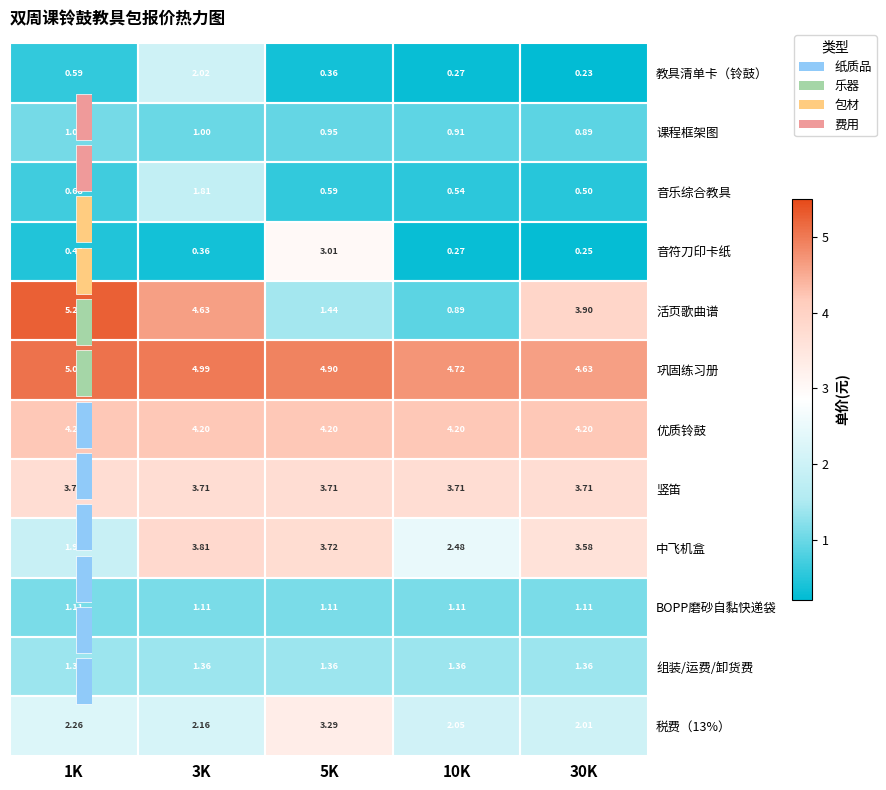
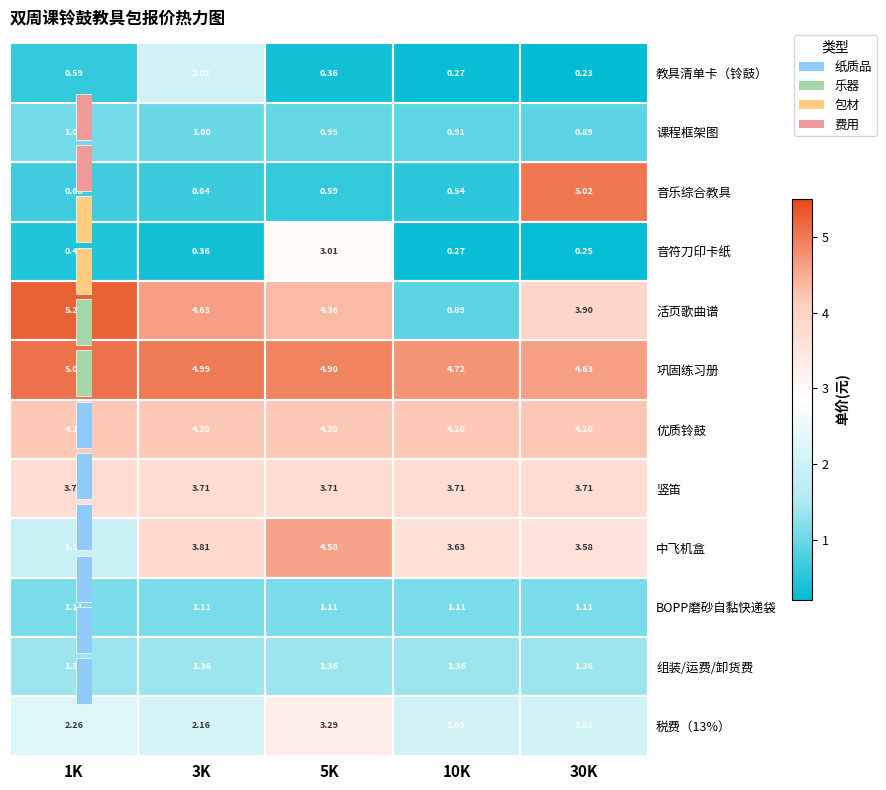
  {
    "教具清单卡（铃鼓）": {
      "1K": 0.59,
      "3K": 2.02,
      "5K": 0.36,
      "10K": 0.27,
      "30K": 0.23
    },
    "课程框架图": {
      "1K": 1.09,
      "3K": 1.00,
      "5K": 0.95,
      "10K": 0.91,
      "30K": 0.89
    },
    "音乐综合教具": {
      "1K": 0.68,
-     "3K": 1.81,
+     "3K": 0.64,
      "5K": 0.59,
      "10K": 0.54,
-     "30K": 0.50
+     "30K": 5.02
    },
    "音符刀印卡纸": {
      "1K": 0.45,
      "3K": 0.36,
      "5K": 3.01,
      "10K": 0.27,
      "30K": 0.25
    },
    "活页歌曲谱": {
      "1K": 5.26,
      "3K": 4.63,
-     "5K": 1.44,
+     "5K": 4.36,
      "10K": 0.89,
      "30K": 3.90
    },
    "巩固练习册": {
      "1K": 5.08,
      "3K": 4.99,
      "5K": 4.90,
      "10K": 4.72,
      "30K": 4.63
    },
    "优质铃鼓": {
      "1K": 4.20,
      "3K": 4.20,
      "5K": 4.20,
      "10K": 4.20,
      "30K": 4.20
    },
    "竖笛": {
      "1K": 3.71,
      "3K": 3.71,
      "5K": 3.71,
      "10K": 3.71,
      "30K": 3.71
    },
    "中飞机盒": {
      "1K": 1.91,
      "3K": 3.81,
-     "5K": 3.72,
-     "10K": 2.48,
+     "5K": 4.58,
+     "10K": 3.63,
      "30K": 3.58
    },
    "BOPP磨砂自黏快递袋": {
      "1K": 1.11,
      "3K": 1.11,
      "5K": 1.11,
      "10K": 1.11,
      "30K": 1.11
    },
    "组装/运费/卸货费": {
      "1K": 1.36,
      "3K": 1.36,
      "5K": 1.36,
      "10K": 1.36,
      "30K": 1.36
    },
    "税费（13%）": {
      "1K": 2.26,
      "3K": 2.16,
      "5K": 3.29,
      "30K": 2.01
    }
  }
